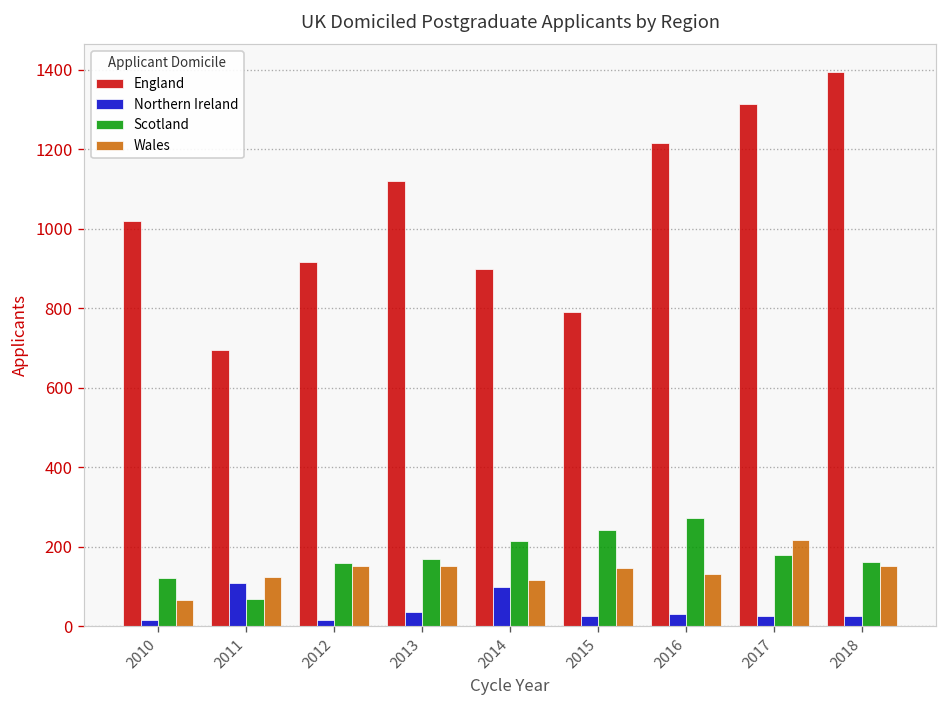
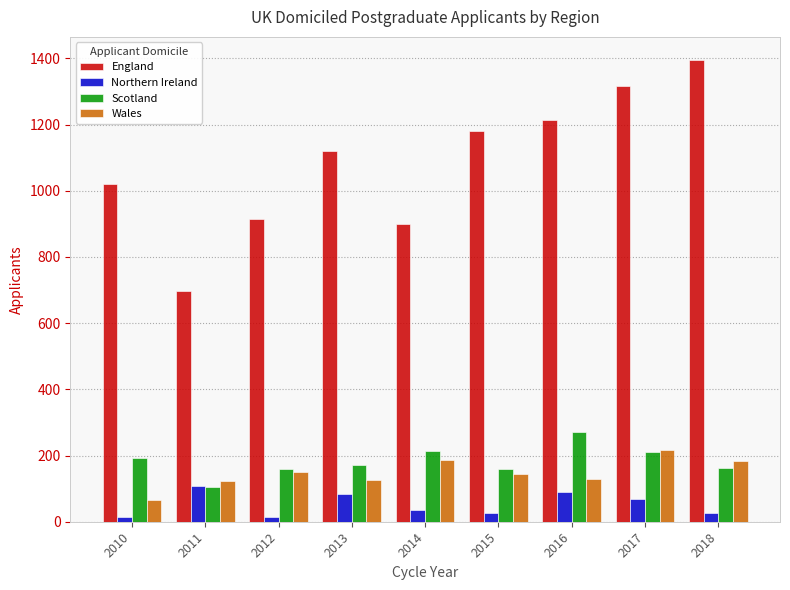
  {
    "England": {
      "2010": 1020,
      "2011": 700,
      "2012": 920,
      "2013": 1120,
      "2014": 900,
-     "2015": 790,
+     "2015": 1180,
      "2016": 1220,
      "2017": 1320,
      "2018": 1400
    },
    "Northern Ireland": {
      "2010": 20,
      "2011": 110,
      "2012": 20,
-     "2013": 40,
-     "2014": 100,
+     "2013": 80,
+     "2014": 40,
      "2015": 30,
-     "2016": 30,
-     "2017": 30,
+     "2016": 90,
+     "2017": 70,
      "2018": 30
    },
    "Scotland": {
-     "2010": 120,
-     "2011": 70,
+     "2010": 190,
+     "2011": 110,
      "2012": 160,
      "2013": 170,
      "2014": 210,
-     "2015": 240,
+     "2015": 160,
      "2016": 270,
-     "2017": 180,
+     "2017": 210,
      "2018": 160
    },
    "Wales": {
      "2010": 70,
      "2011": 120,
      "2012": 150,
-     "2013": 150,
-     "2014": 120,
+     "2013": 130,
+     "2014": 190,
      "2015": 150,
      "2016": 130,
      "2017": 220,
-     "2018": 150
+     "2018": 180
    }
  }
